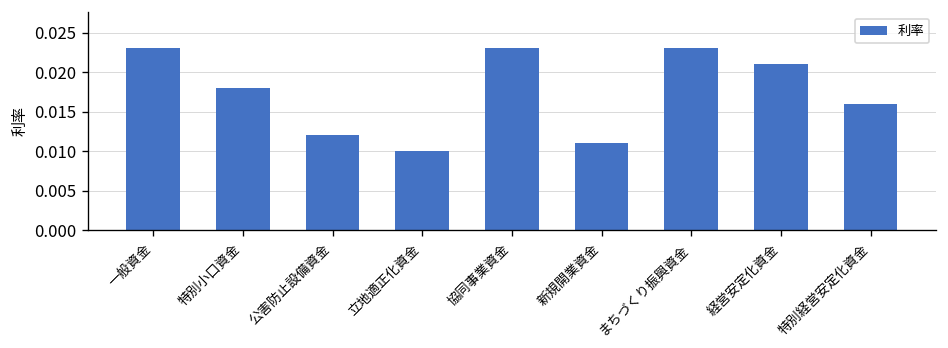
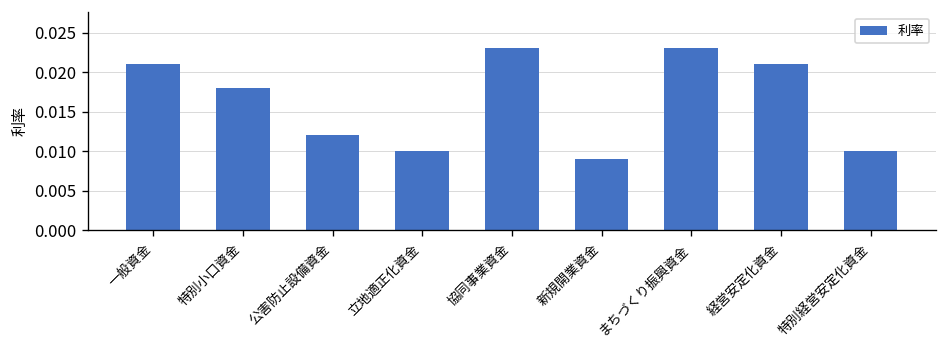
  {
-   "一般資金": 0.023,
+   "一般資金": 0.021,
    "特別小口資金": 0.018,
    "公害防止設備資金": 0.012,
    "立地適正化資金": 0.010,
    "協同事業資金": 0.023,
-   "新規開業資金": 0.011,
+   "新規開業資金": 0.009,
    "まちづくり振興資金": 0.023,
    "経営安定化資金": 0.021,
-   "特別経営安定化資金": 0.016
+   "特別経営安定化資金": 0.010
  }
